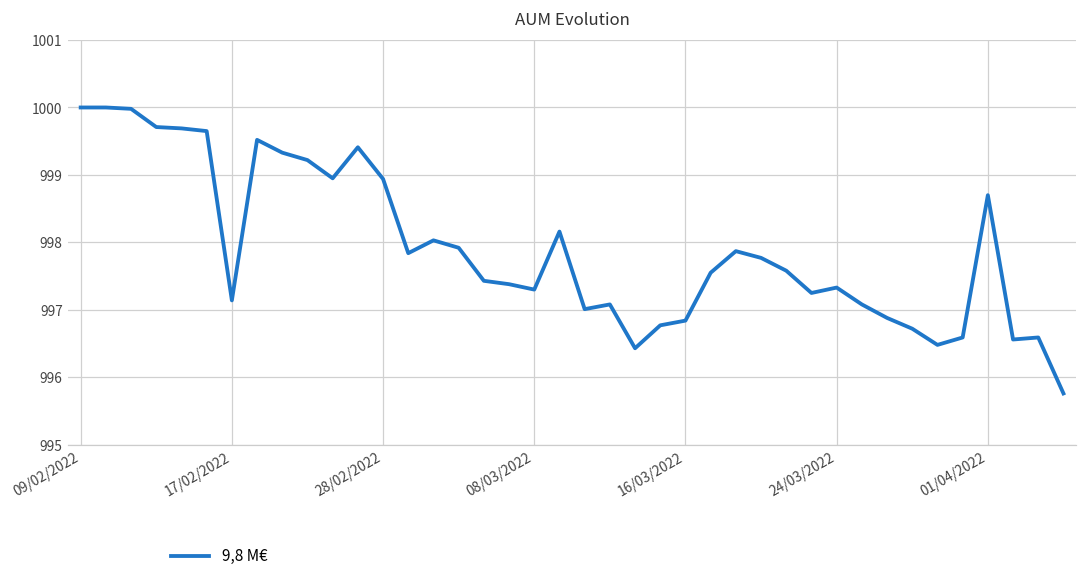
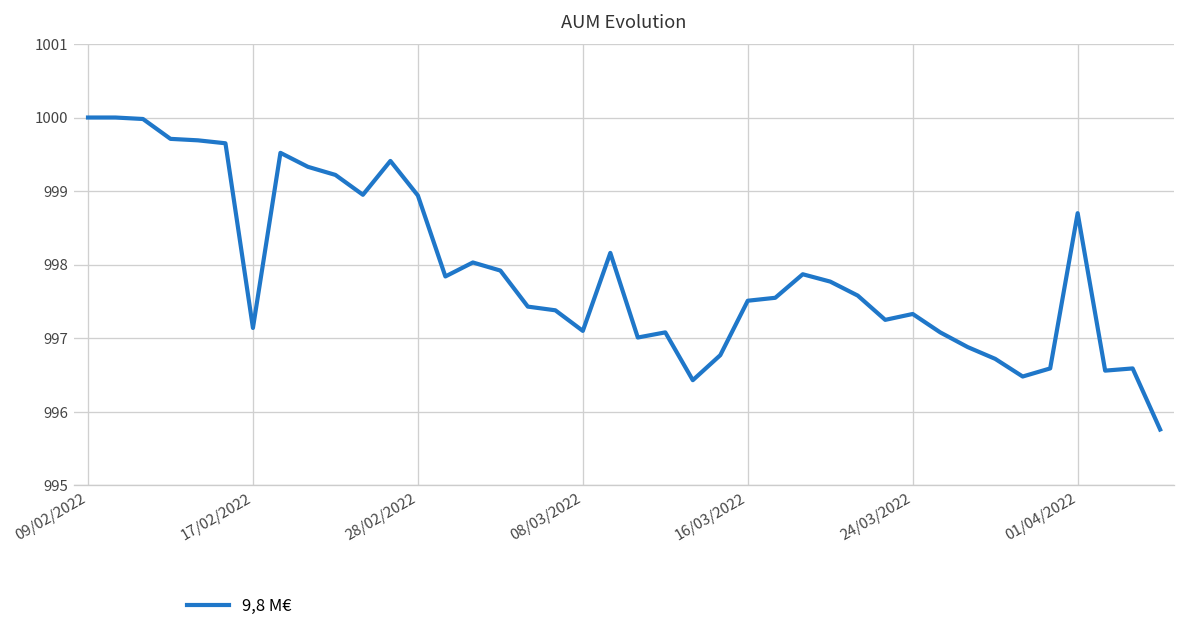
  {
    "09/02/2022": 1000.0,
    "17/02/2022": 997.1,
    "28/02/2022": 998.9,
-   "08/03/2022": 997.3,
-   "16/03/2022": 996.8,
+   "08/03/2022": 997.1,
+   "16/03/2022": 997.5,
    "24/03/2022": 997.3,
    "01/04/2022": 998.7
  }
